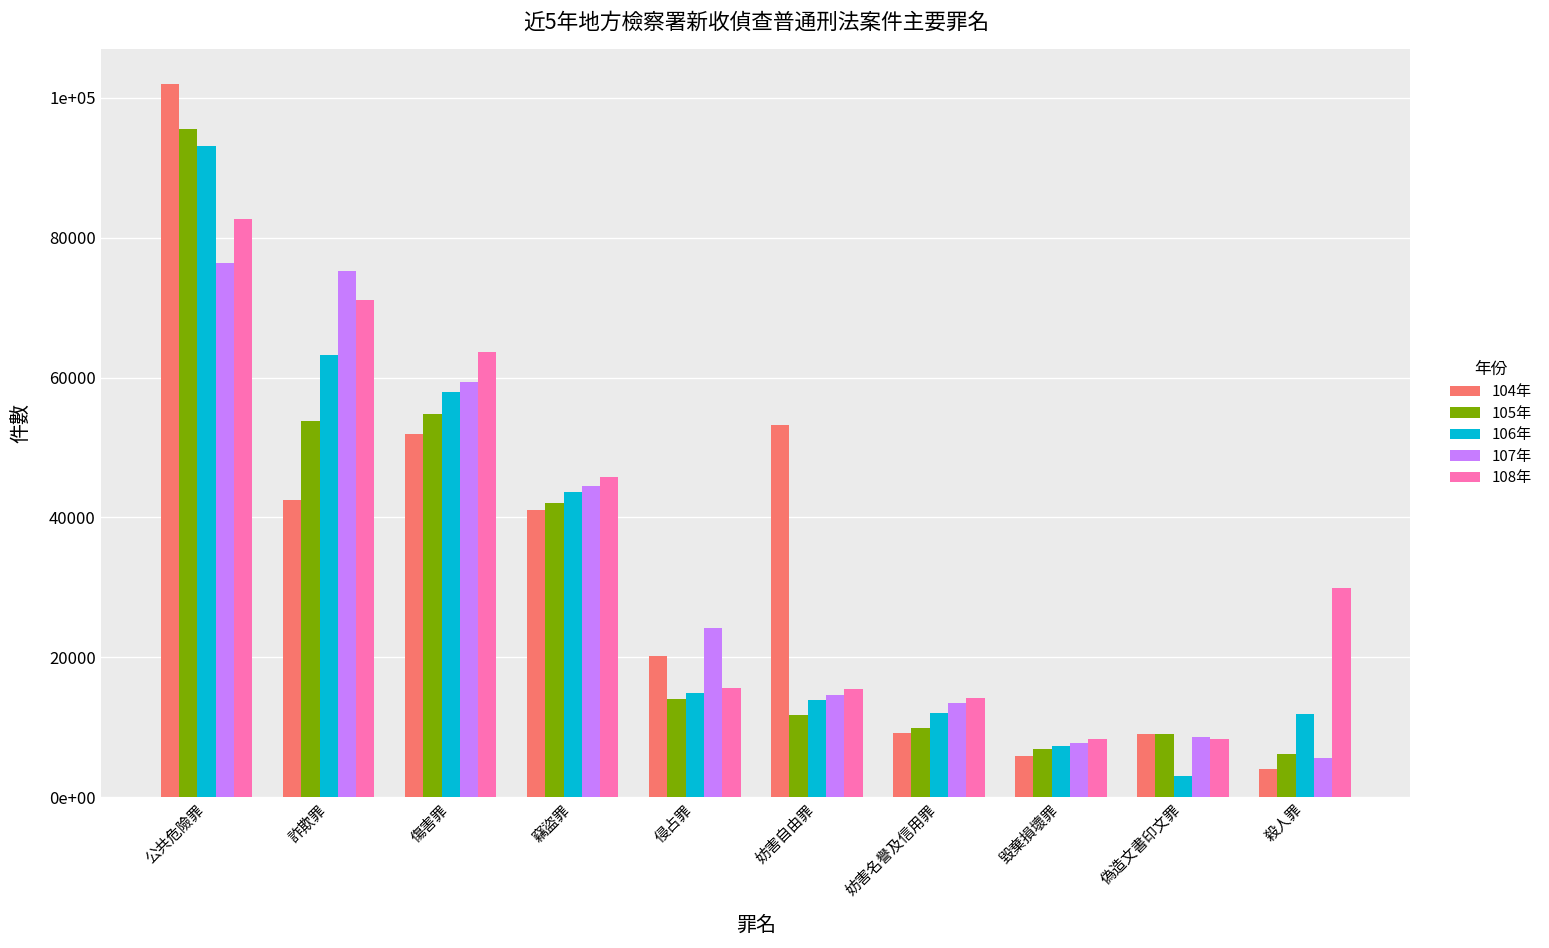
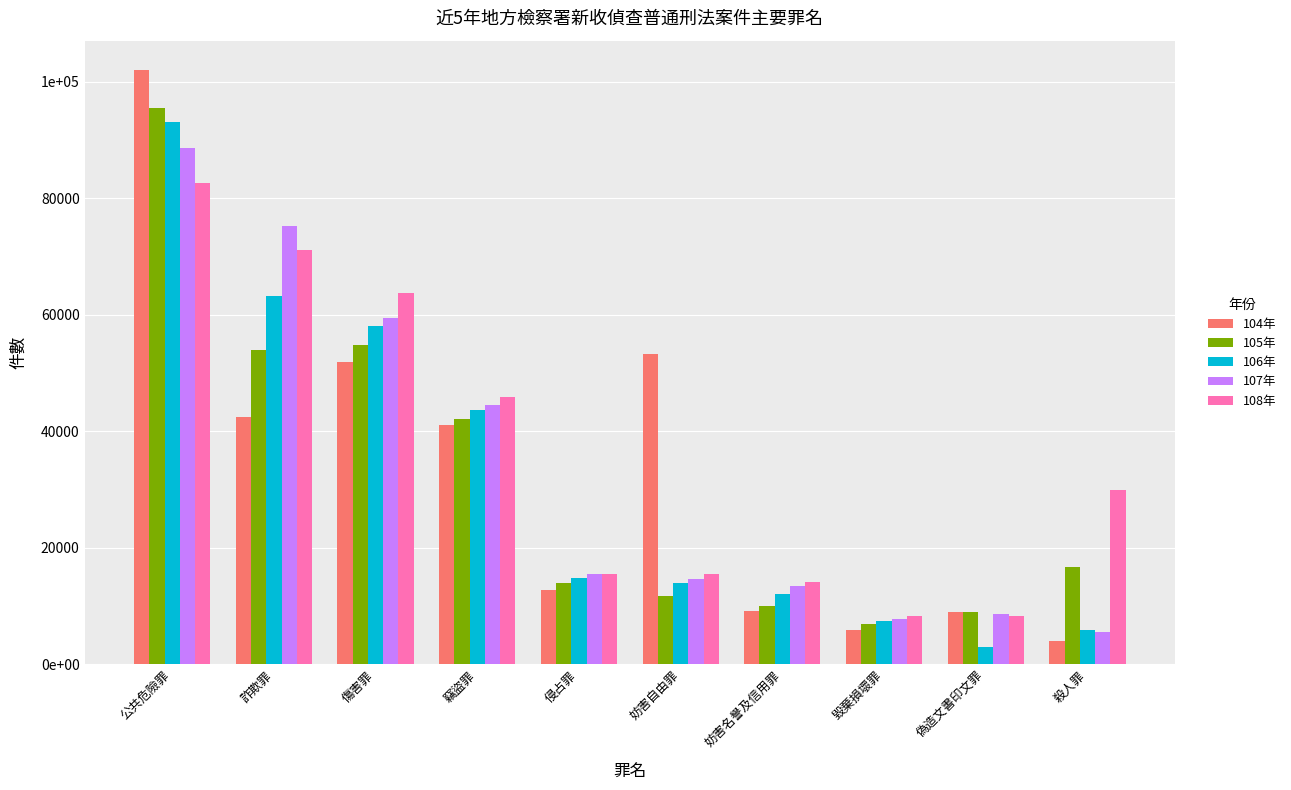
  {
    "104年": {
      "公共危險罪": 102000,
      "詐欺罪": 42000,
      "傷害罪": 52000,
      "竊盜罪": 41000,
-     "侵占罪": 20000,
+     "侵占罪": 13000,
      "妨害自由罪": 53000,
      "妨害名譽及信用罪": 9000,
      "毀棄損壞罪": 6000,
      "偽造文書印文罪": 9000,
      "殺人罪": 4000
    },
    "105年": {
      "公共危險罪": 95000,
      "詐欺罪": 54000,
      "傷害罪": 55000,
      "竊盜罪": 42000,
      "侵占罪": 14000,
      "妨害自由罪": 12000,
      "妨害名譽及信用罪": 10000,
      "毀棄損壞罪": 7000,
      "偽造文書印文罪": 9000,
-     "殺人罪": 6000
+     "殺人罪": 17000
    },
    "106年": {
      "公共危險罪": 93000,
      "詐欺罪": 63000,
      "傷害罪": 58000,
      "竊盜罪": 44000,
      "侵占罪": 15000,
      "妨害自由罪": 14000,
      "妨害名譽及信用罪": 12000,
      "毀棄損壞罪": 7000,
      "偽造文書印文罪": 3000,
-     "殺人罪": 12000
+     "殺人罪": 6000
    },
    "107年": {
-     "公共危險罪": 76000,
+     "公共危險罪": 89000,
      "詐欺罪": 75000,
      "傷害罪": 59000,
      "竊盜罪": 44000,
-     "侵占罪": 24000,
+     "侵占罪": 15000,
      "妨害自由罪": 15000,
      "妨害名譽及信用罪": 14000,
      "毀棄損壞罪": 8000,
      "偽造文書印文罪": 9000,
      "殺人罪": 6000
    },
    "108年": {
      "公共危險罪": 83000,
      "詐欺罪": 71000,
      "傷害罪": 64000,
      "竊盜罪": 46000,
      "侵占罪": 16000,
      "妨害自由罪": 15000,
      "妨害名譽及信用罪": 14000,
      "毀棄損壞罪": 8000,
      "偽造文書印文罪": 8000,
      "殺人罪": 30000
    }
  }
